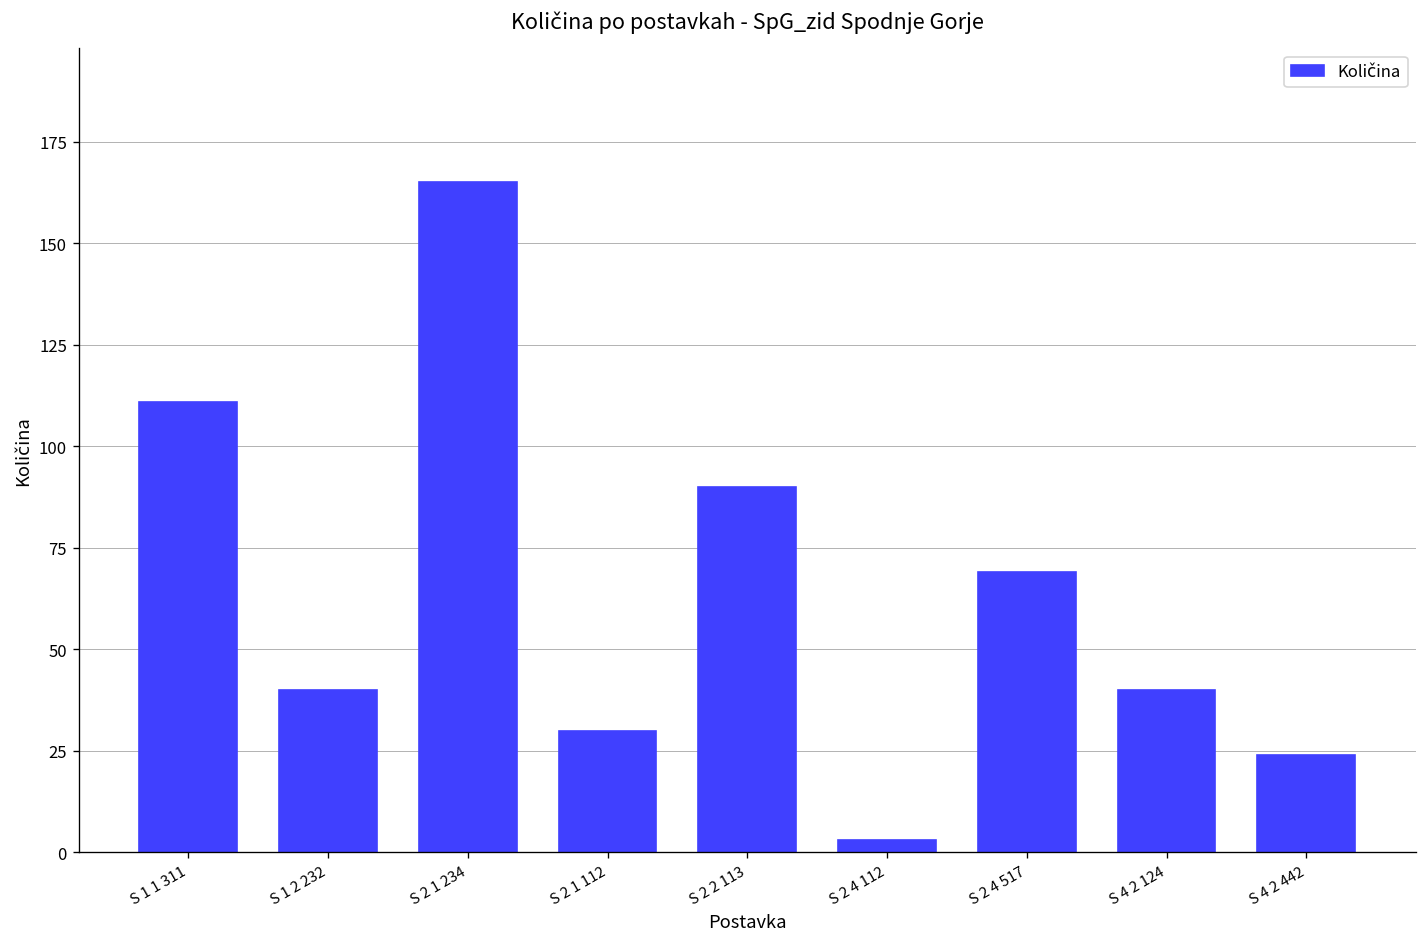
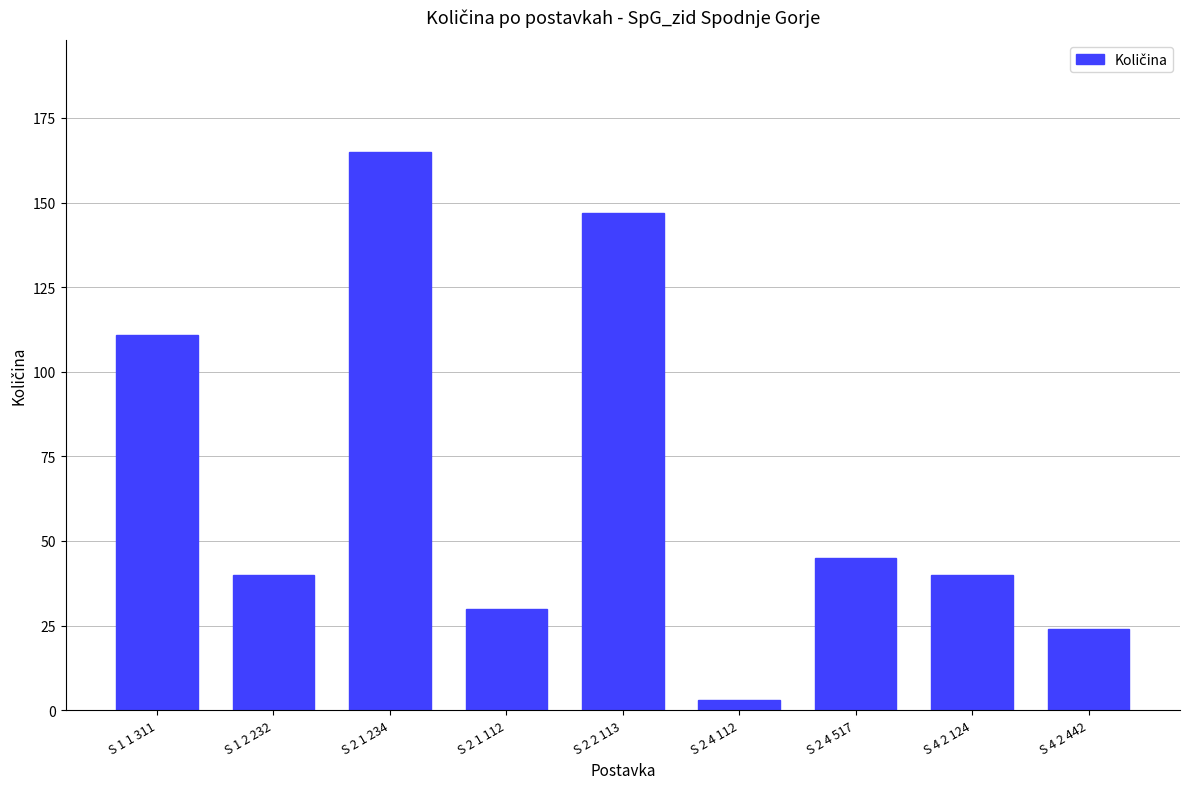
  {
    "S 1 1 311": 111,
    "S 1 2 232": 40,
    "S 2 1 234": 165,
    "S 2 1 112": 30,
-   "S 2 2 113": 90,
+   "S 2 2 113": 147,
    "S 2 4 112": 3,
-   "S 2 4 517": 69,
+   "S 2 4 517": 45,
    "S 4 2 124": 40,
    "S 4 2 442": 24
  }
